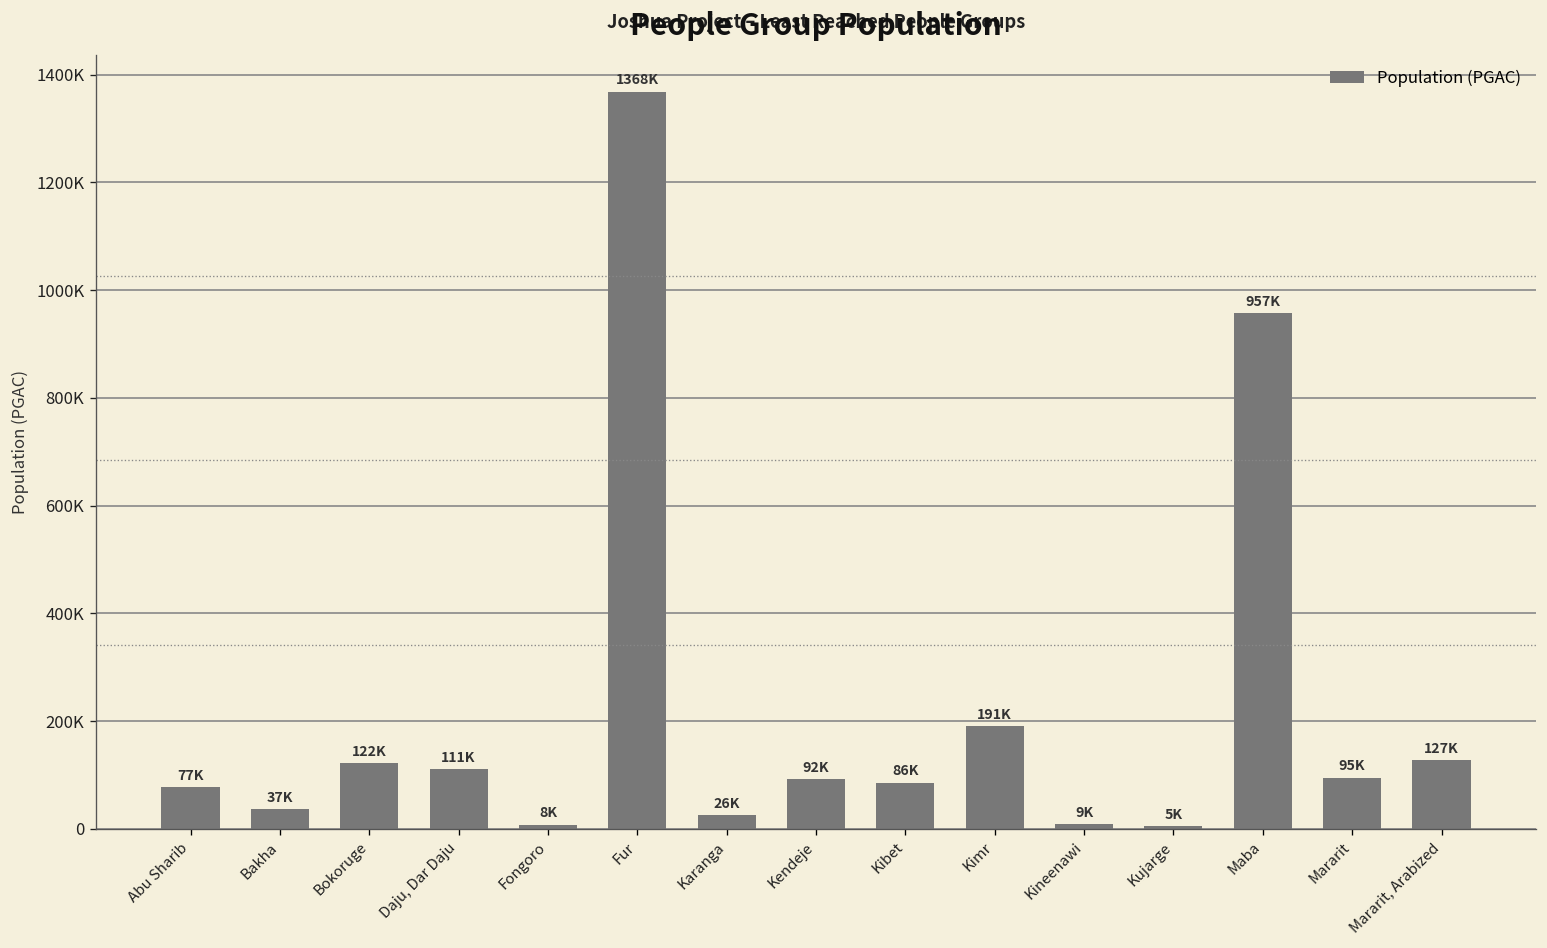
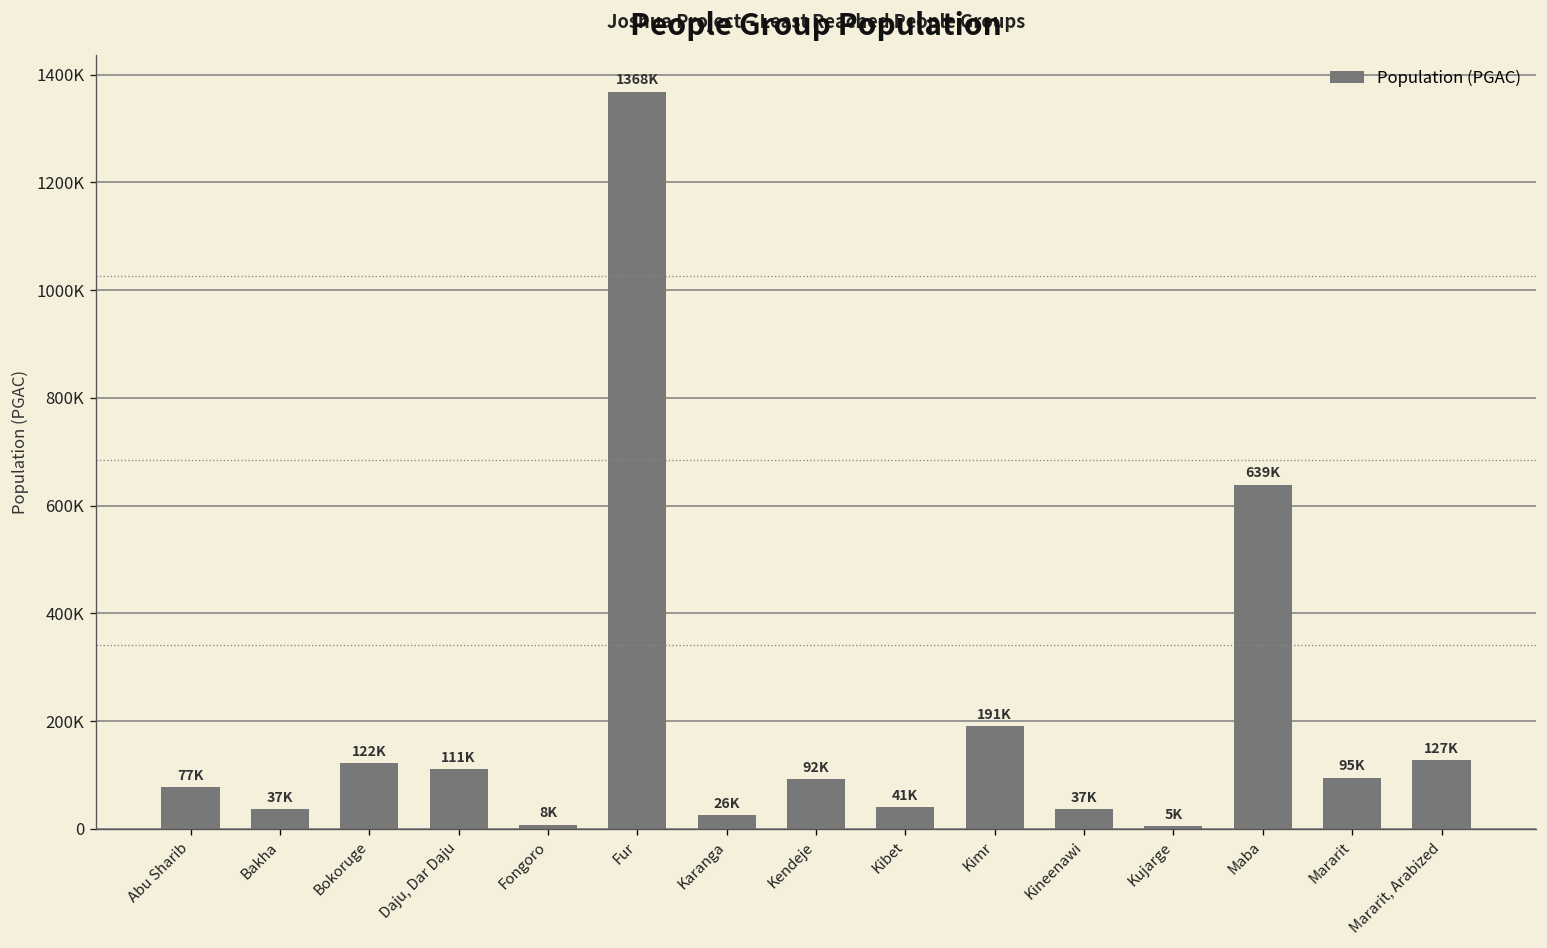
  {
    "Abu Sharib": "77K",
    "Bakha": "37K",
    "Bokoruge": "122K",
    "Daju, Dar Daju": "111K",
    "Fongoro": "8K",
    "Fur": "1368K",
    "Karanga": "26K",
    "Kendeje": "92K",
-   "Kibet": "86K",
+   "Kibet": "41K",
    "Kimr": "191K",
-   "Kineenawi": "9K",
+   "Kineenawi": "37K",
    "Kujarge": "5K",
-   "Maba": "957K",
+   "Maba": "639K",
    "Mararit": "95K",
    "Mararit, Arabized": "127K"
  }
